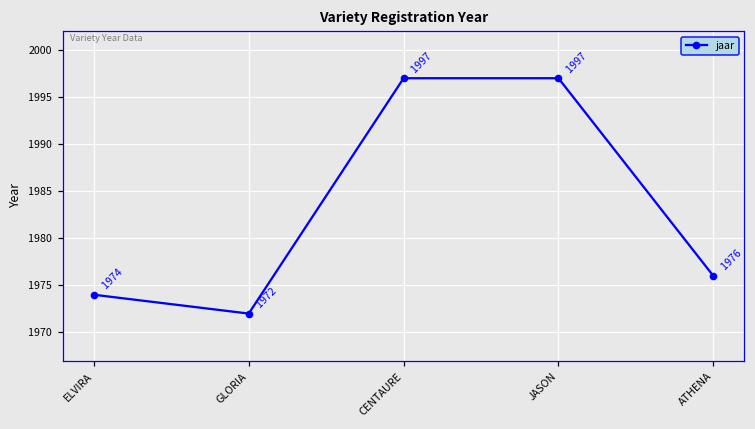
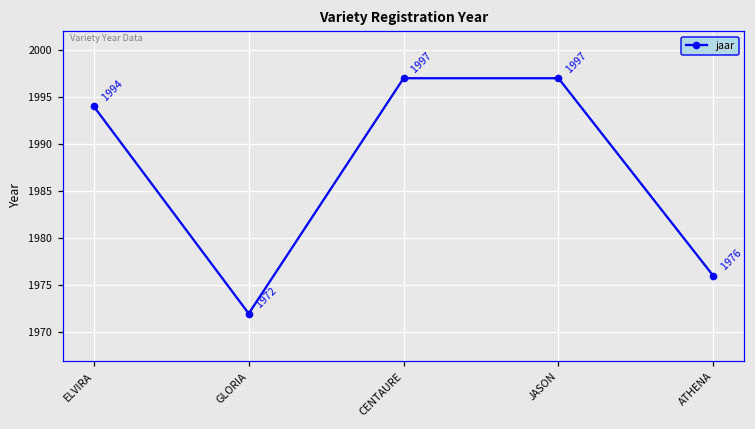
  {
-   "ELVIRA": 1974,
+   "ELVIRA": 1994,
    "GLORIA": 1972,
    "CENTAURE": 1997,
    "JASON": 1997,
    "ATHENA": 1976
  }
